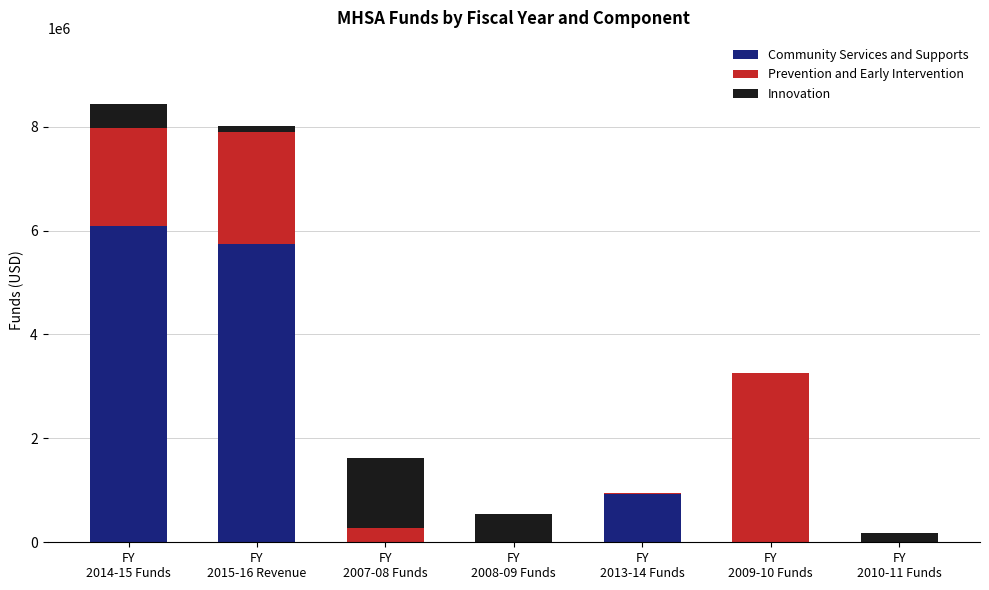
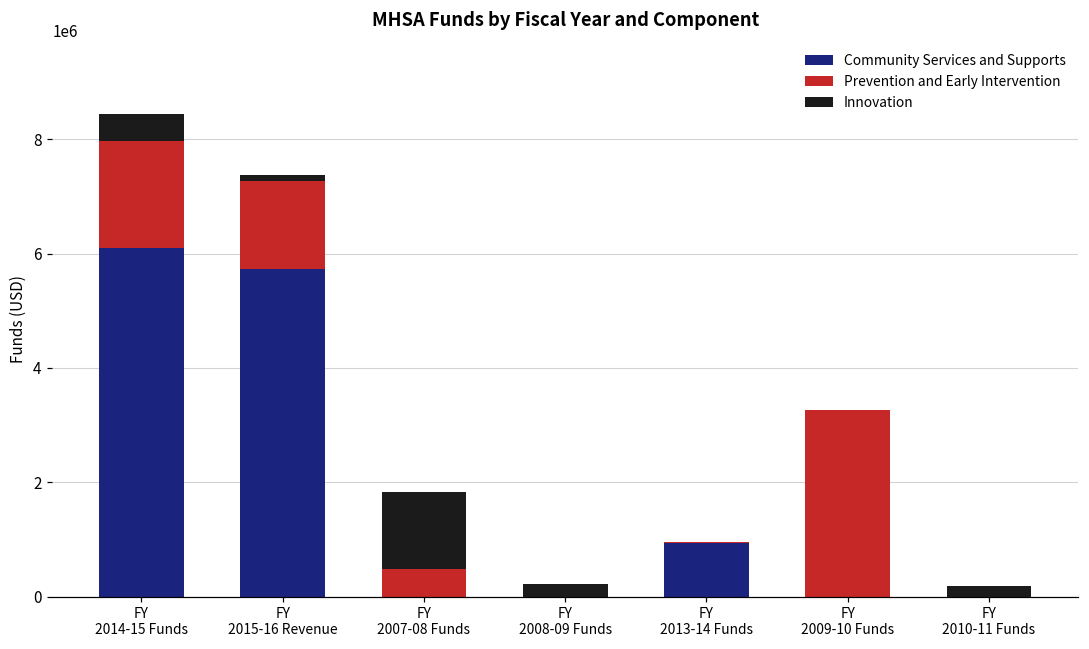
  {
    "Community Services and Supports": {
      "FY 2014-15 Funds": 6100000,
      "FY 2015-16 Revenue": 5700000,
      "FY 2007-08 Funds": 0,
      "FY 2008-09 Funds": 0,
      "FY 2013-14 Funds": 900000,
      "FY 2009-10 Funds": 0
    },
    "Prevention and Early Intervention": {
      "FY 2014-15 Funds": 1900000,
-     "FY 2015-16 Revenue": 2200000,
-     "FY 2007-08 Funds": 300000,
+     "FY 2015-16 Revenue": 1500000,
+     "FY 2007-08 Funds": 500000,
      "FY 2008-09 Funds": 0,
      "FY 2009-10 Funds": 3300000
    },
    "Innovation": {
      "FY 2014-15 Funds": 500000,
      "FY 2015-16 Revenue": 100000,
      "FY 2007-08 Funds": 1300000,
-     "FY 2008-09 Funds": 500000,
+     "FY 2008-09 Funds": 200000,
      "FY 2013-14 Funds": 0,
      "FY 2009-10 Funds": 0,
      "FY 2010-11 Funds": 300000
    }
  }
